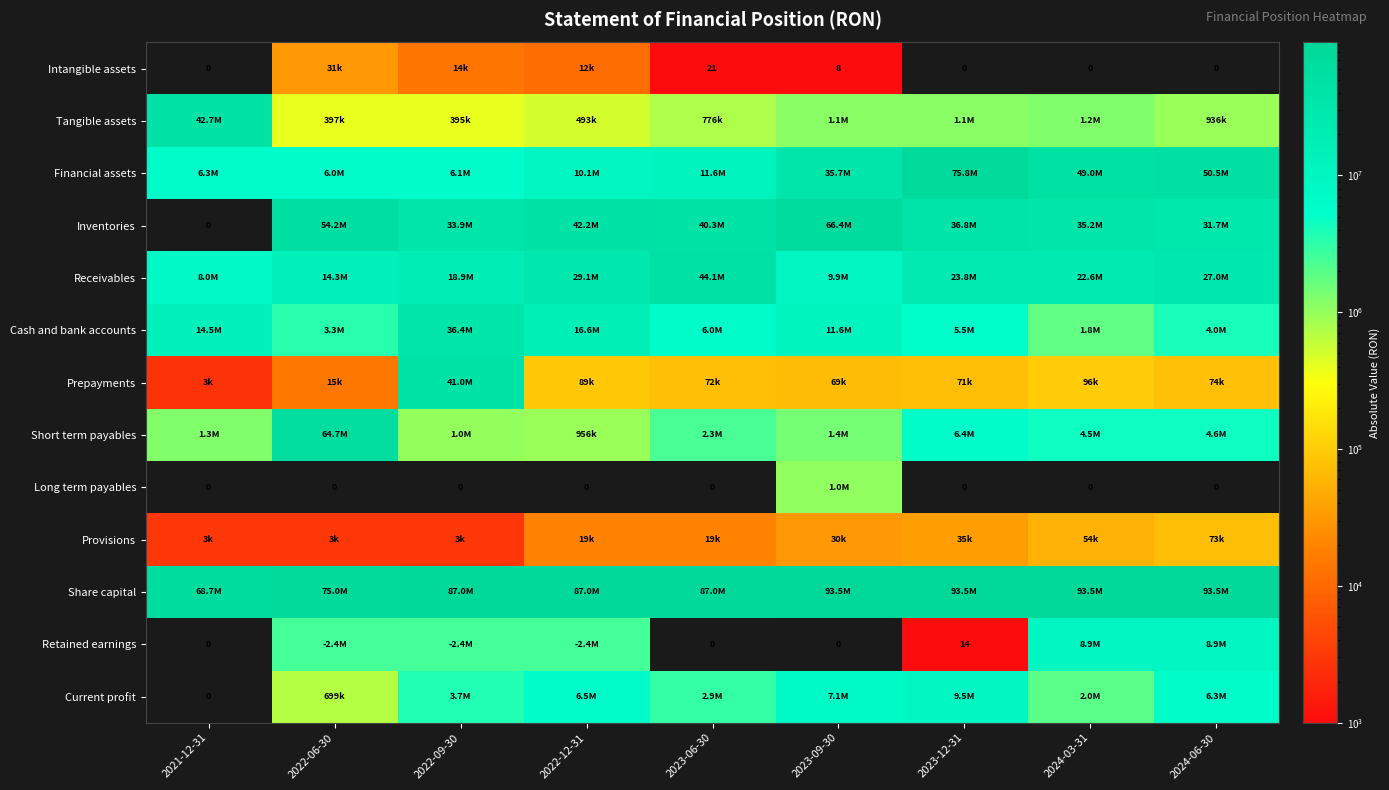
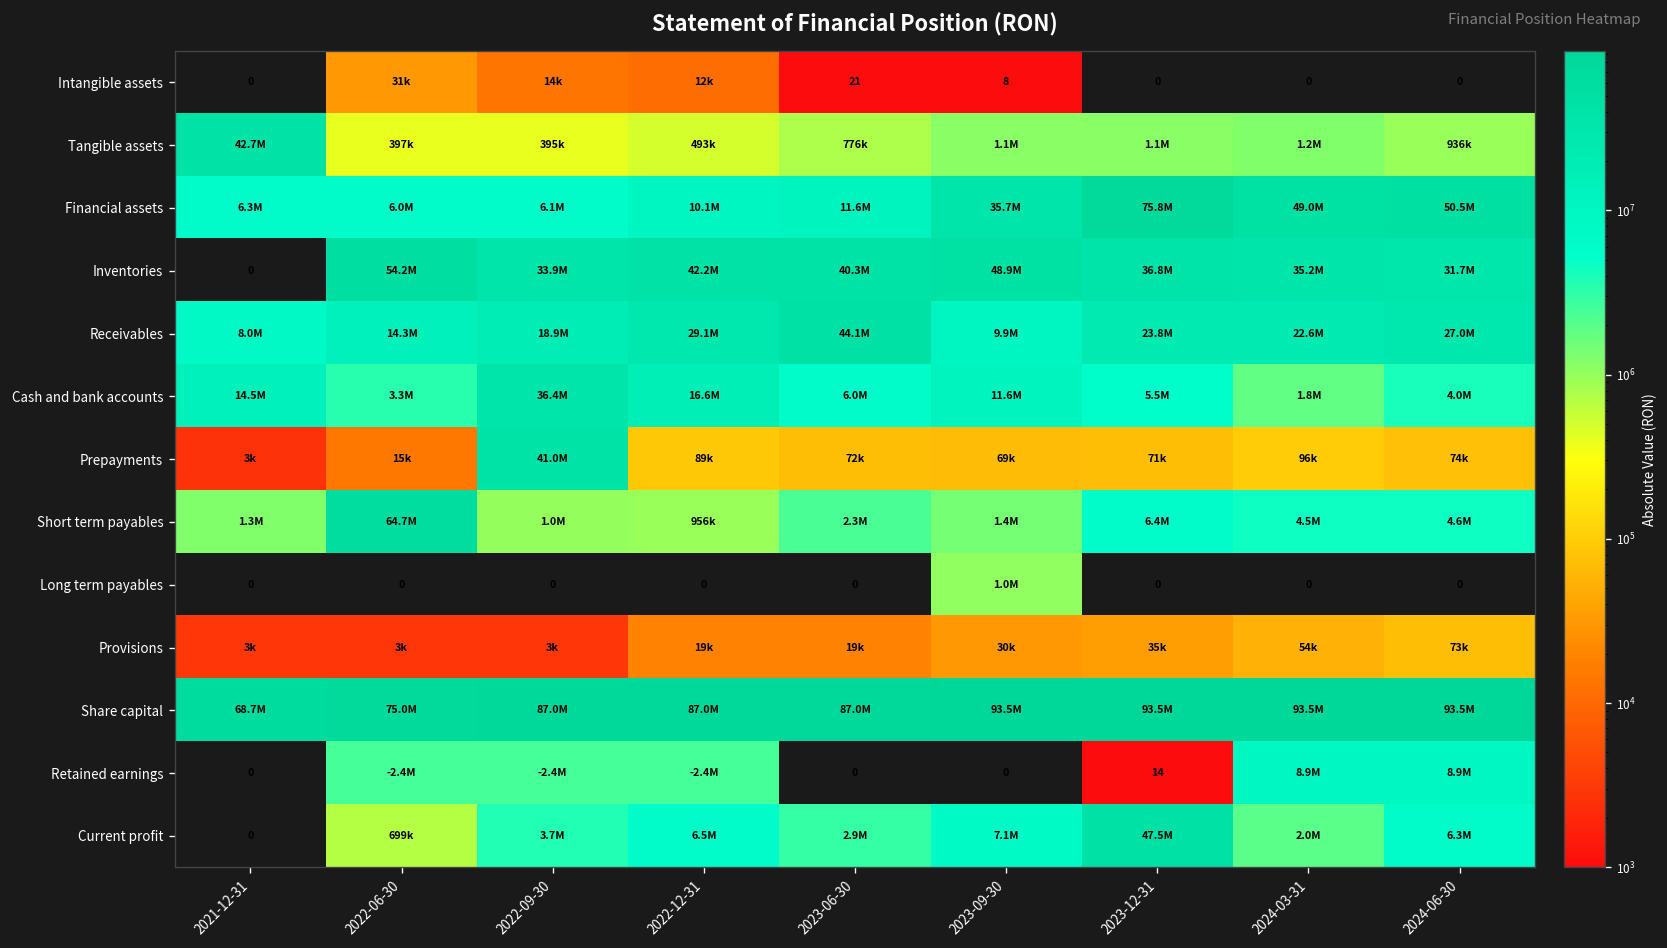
  {
    "Intangible assets": {
      "2022-06-30": "31k",
      "2022-09-30": "14k",
      "2022-12-31": "12k",
      "2023-06-30": "21",
      "2023-09-30": "8"
    },
    "Tangible assets": {
      "2021-12-31": "42.7M",
      "2022-06-30": "397k",
      "2022-09-30": "395k",
      "2022-12-31": "493k",
      "2023-06-30": "776k",
      "2023-09-30": "1.1M",
      "2023-12-31": "1.1M",
      "2024-03-31": "1.2M",
      "2024-06-30": "936k"
    },
    "Financial assets": {
      "2021-12-31": "6.3M",
      "2022-06-30": "6.0M",
      "2022-09-30": "6.1M",
      "2022-12-31": "10.1M",
      "2023-06-30": "11.6M",
      "2023-09-30": "35.7M",
      "2023-12-31": "75.8M",
      "2024-03-31": "49.0M",
      "2024-06-30": "50.5M"
    },
    "Inventories": {
      "2022-06-30": "54.2M",
      "2022-09-30": "33.9M",
      "2022-12-31": "42.2M",
      "2023-06-30": "40.3M",
-     "2023-09-30": "66.4M",
+     "2023-09-30": "48.9M",
      "2023-12-31": "36.8M",
      "2024-03-31": "35.2M",
      "2024-06-30": "31.7M"
    },
    "Receivables": {
      "2021-12-31": "8.0M",
      "2022-06-30": "14.3M",
      "2022-09-30": "18.9M",
      "2022-12-31": "29.1M",
      "2023-06-30": "44.1M",
      "2023-09-30": "9.9M",
      "2023-12-31": "23.8M",
      "2024-03-31": "22.6M",
      "2024-06-30": "27.0M"
    },
    "Cash and bank accounts": {
      "2021-12-31": "14.5M",
      "2022-06-30": "3.3M",
      "2022-09-30": "36.4M",
      "2022-12-31": "16.6M",
      "2023-06-30": "6.0M",
      "2023-09-30": "11.6M",
      "2023-12-31": "5.5M",
      "2024-03-31": "1.8M",
      "2024-06-30": "4.0M"
    },
    "Prepayments": {
      "2021-12-31": "3k",
      "2022-06-30": "15k",
      "2022-09-30": "41.0M",
      "2022-12-31": "89k",
      "2023-06-30": "72k",
      "2023-09-30": "69k",
      "2023-12-31": "71k",
      "2024-03-31": "96k",
      "2024-06-30": "74k"
    },
    "Short term payables": {
      "2021-12-31": "1.3M",
      "2022-06-30": "64.7M",
      "2022-09-30": "1.0M",
      "2022-12-31": "956k",
      "2023-06-30": "2.3M",
      "2023-09-30": "1.4M",
      "2023-12-31": "6.4M",
      "2024-03-31": "4.5M",
      "2024-06-30": "4.6M"
    },
    "Long term payables": {
      "2023-09-30": "1.0M"
    },
    "Provisions": {
      "2021-12-31": "3k",
      "2022-06-30": "3k",
      "2022-09-30": "3k",
      "2022-12-31": "19k",
      "2023-06-30": "19k",
      "2023-09-30": "30k",
      "2023-12-31": "35k",
      "2024-03-31": "54k",
      "2024-06-30": "73k"
    },
    "Share capital": {
      "2021-12-31": "68.7M",
      "2022-06-30": "75.0M",
      "2022-09-30": "87.0M",
      "2022-12-31": "87.0M",
      "2023-06-30": "87.0M",
      "2023-09-30": "93.5M",
      "2023-12-31": "93.5M",
      "2024-03-31": "93.5M",
      "2024-06-30": "93.5M"
    },
    "Retained earnings": {
      "2022-06-30": "-2.4M",
      "2022-09-30": "-2.4M",
      "2022-12-31": "-2.4M",
      "2023-12-31": "14",
      "2024-03-31": "8.9M",
      "2024-06-30": "8.9M"
    },
    "Current profit": {
      "2022-06-30": "699k",
      "2022-09-30": "3.7M",
      "2022-12-31": "6.5M",
      "2023-06-30": "2.9M",
      "2023-09-30": "7.1M",
-     "2023-12-31": "9.5M",
+     "2023-12-31": "47.5M",
      "2024-03-31": "2.0M",
      "2024-06-30": "6.3M"
    }
  }
